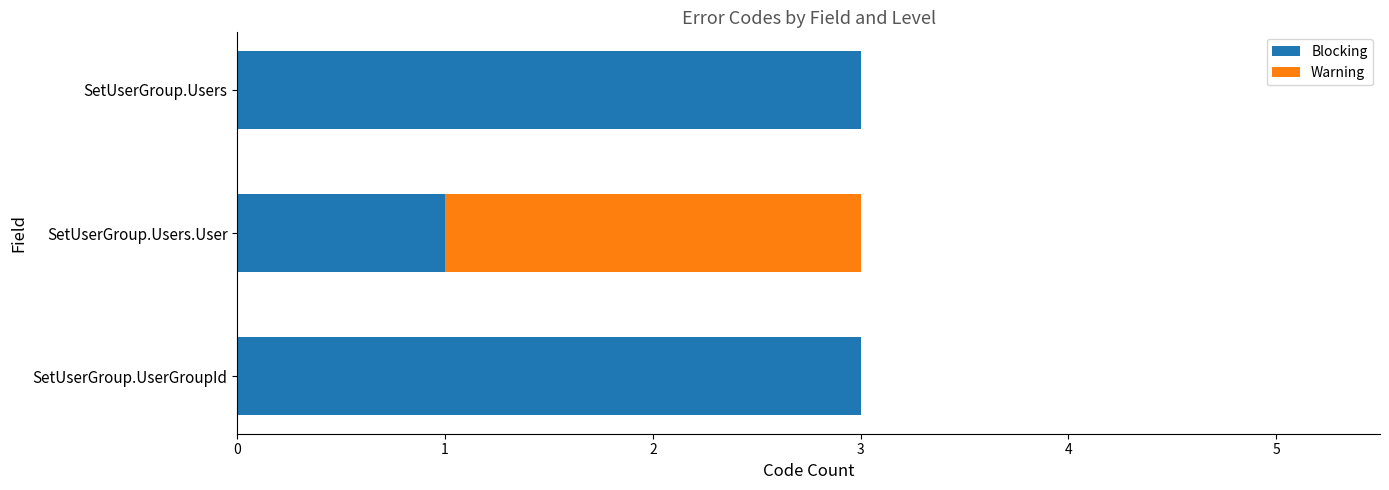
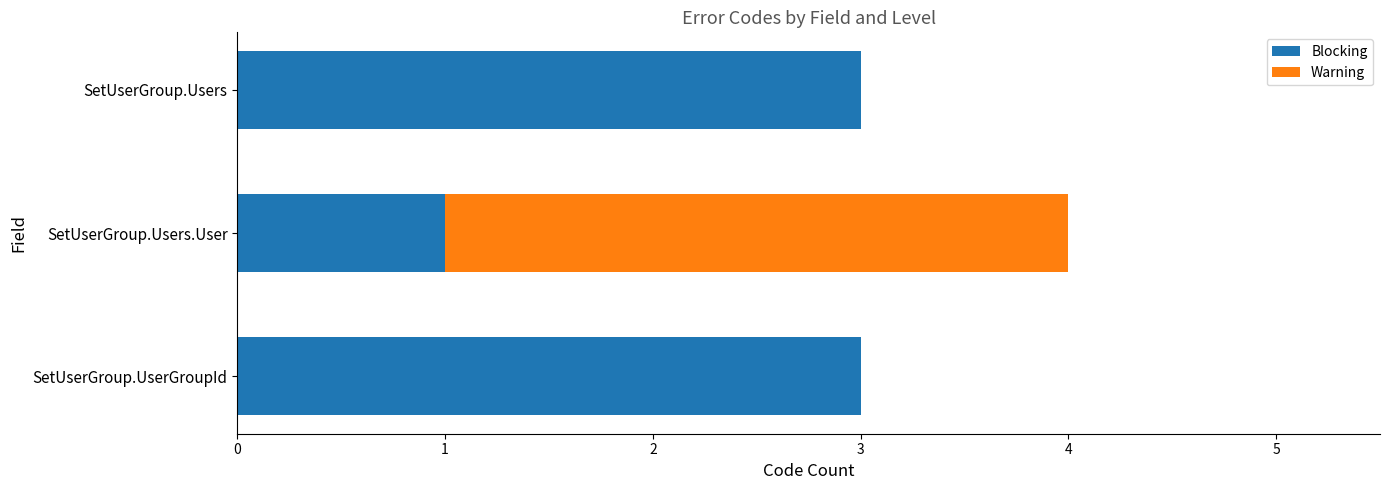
  {
    "Blocking": {
      "SetUserGroup.Users": 3,
      "SetUserGroup.Users.User": 1,
      "SetUserGroup.UserGroupId": 3
    },
    "Warning": {
      "SetUserGroup.Users": 0,
-     "SetUserGroup.Users.User": 2,
+     "SetUserGroup.Users.User": 3,
      "SetUserGroup.UserGroupId": 0
    }
  }
